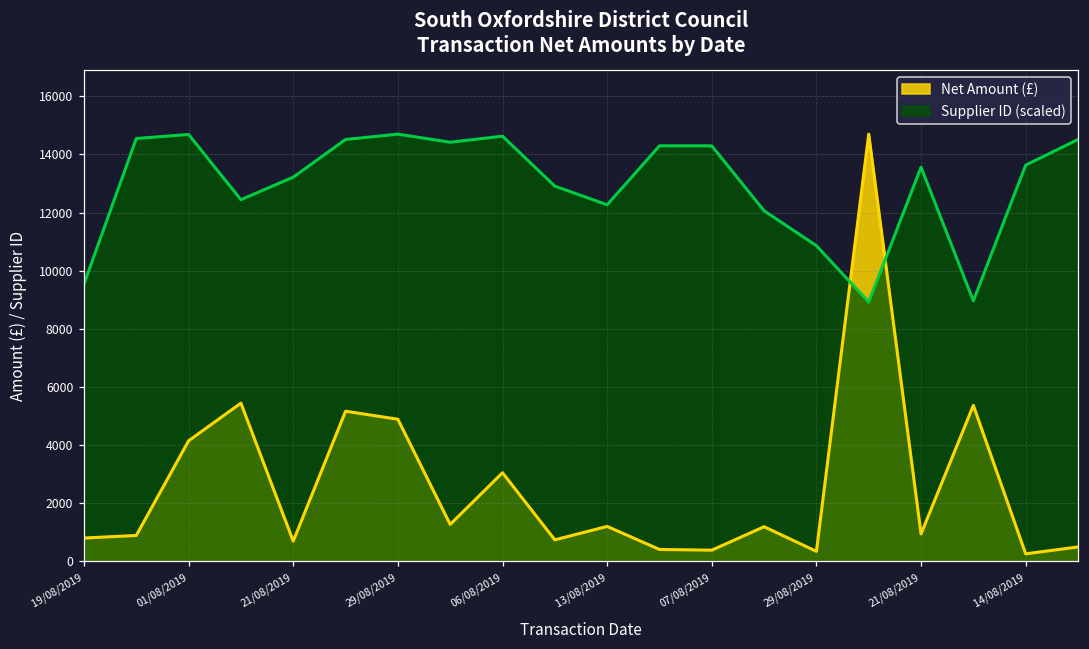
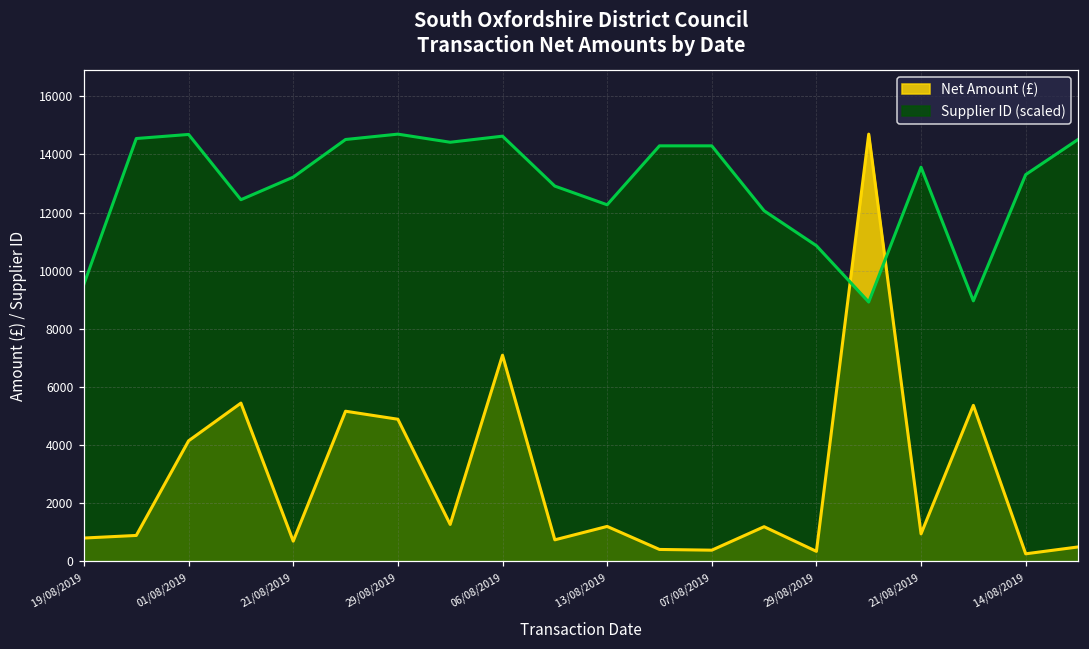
  {
    "Net Amount (£)": {
      "19/08/2019": 800,
-     "06/08/2019": 3100,
+     "06/08/2019": 7100,
      "14/08/2019": 300
    },
    "Supplier ID (scaled)": {
      "19/08/2019": 9500,
      "06/08/2019": 14600,
-     "14/08/2019": 13600
+     "14/08/2019": 13300
    }
  }
